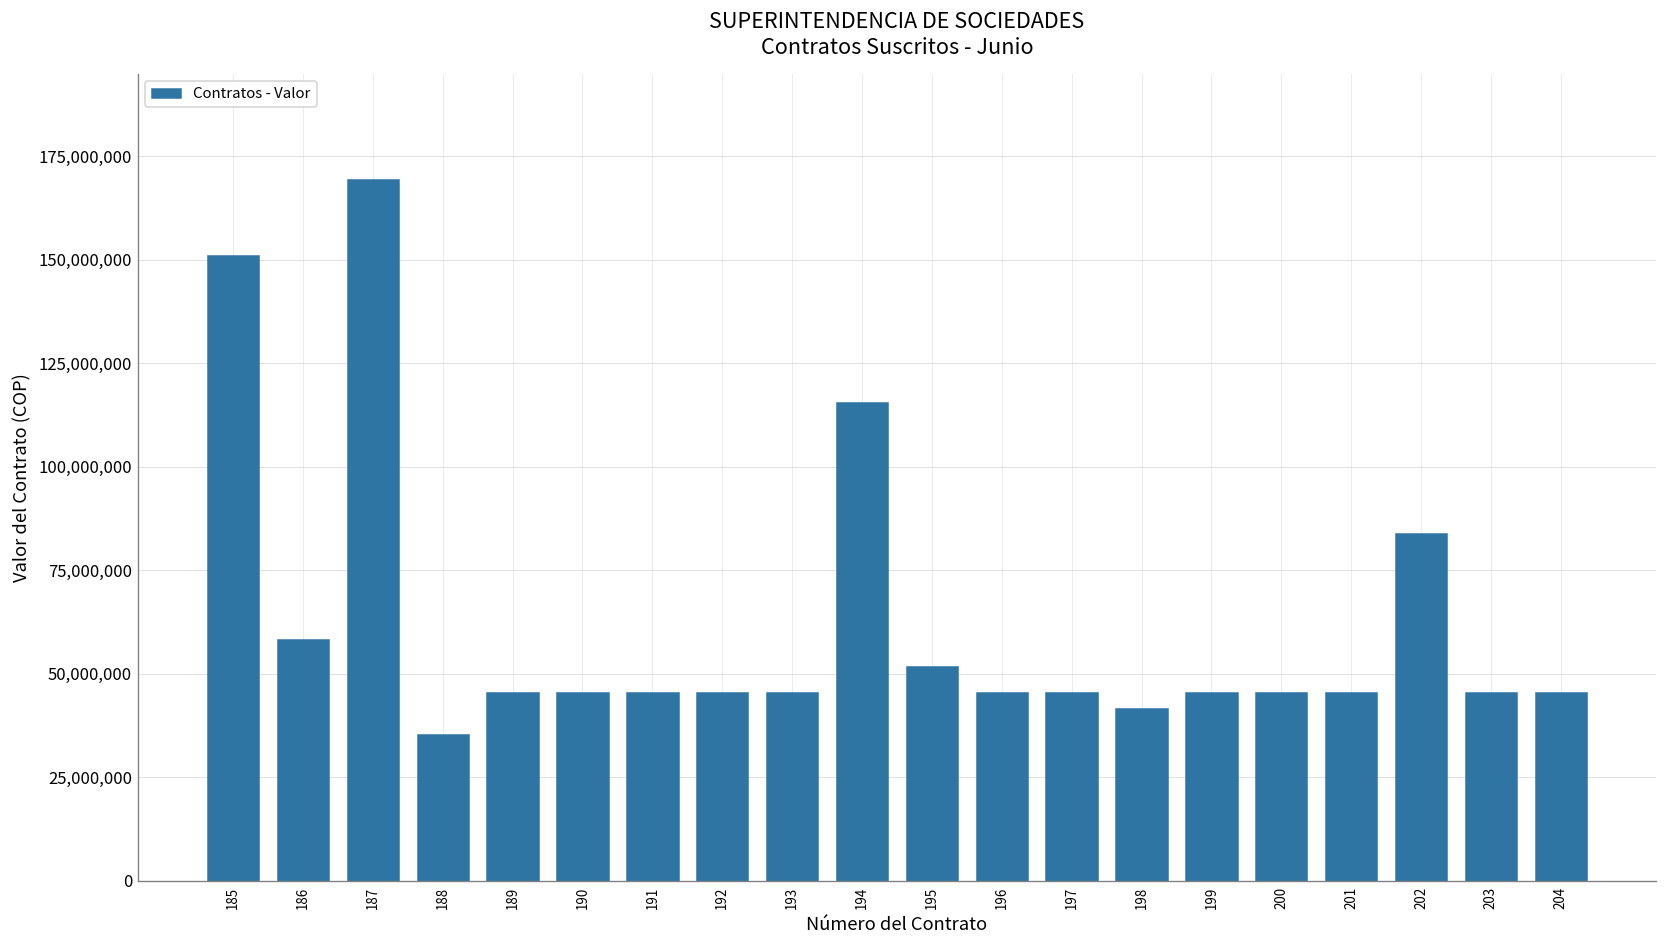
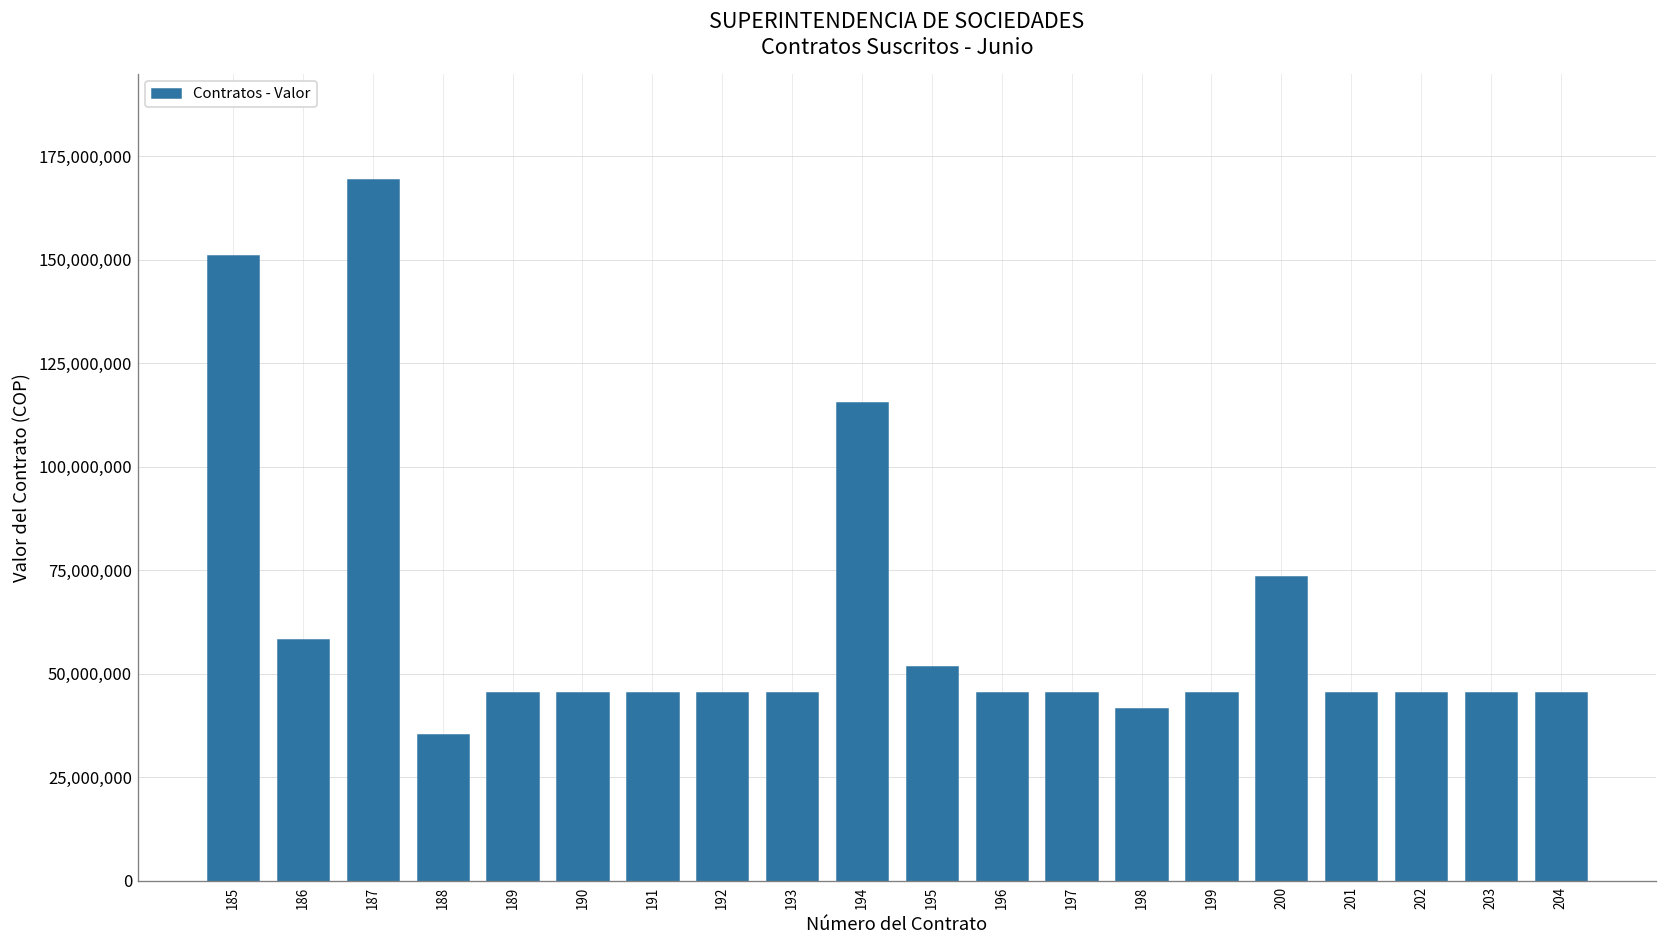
  {
    "185": "151,000,000",
    "186": "58,000,000",
    "187": "170,000,000",
    "188": "36,000,000",
    "189": "46,000,000",
    "190": "46,000,000",
    "191": "46,000,000",
    "192": "46,000,000",
    "193": "46,000,000",
    "194": "116,000,000",
    "195": "52,000,000",
    "196": "46,000,000",
    "197": "46,000,000",
    "198": "42,000,000",
    "199": "46,000,000",
-   "200": "46,000,000",
+   "200": "74,000,000",
    "201": "46,000,000",
-   "202": "84,000,000",
+   "202": "46,000,000",
    "203": "46,000,000",
    "204": "46,000,000"
  }
